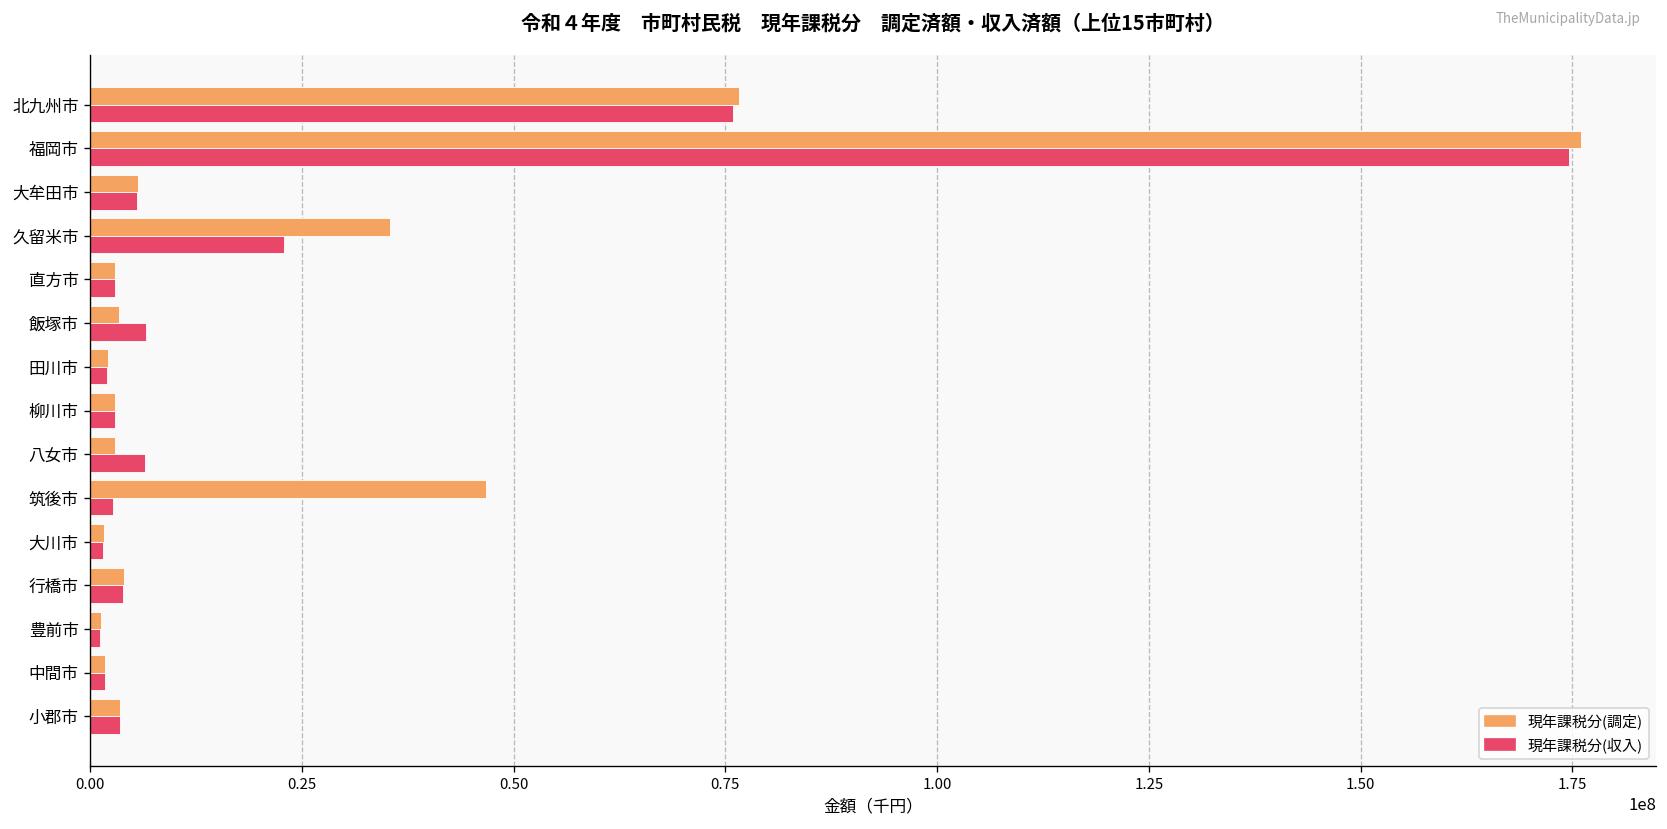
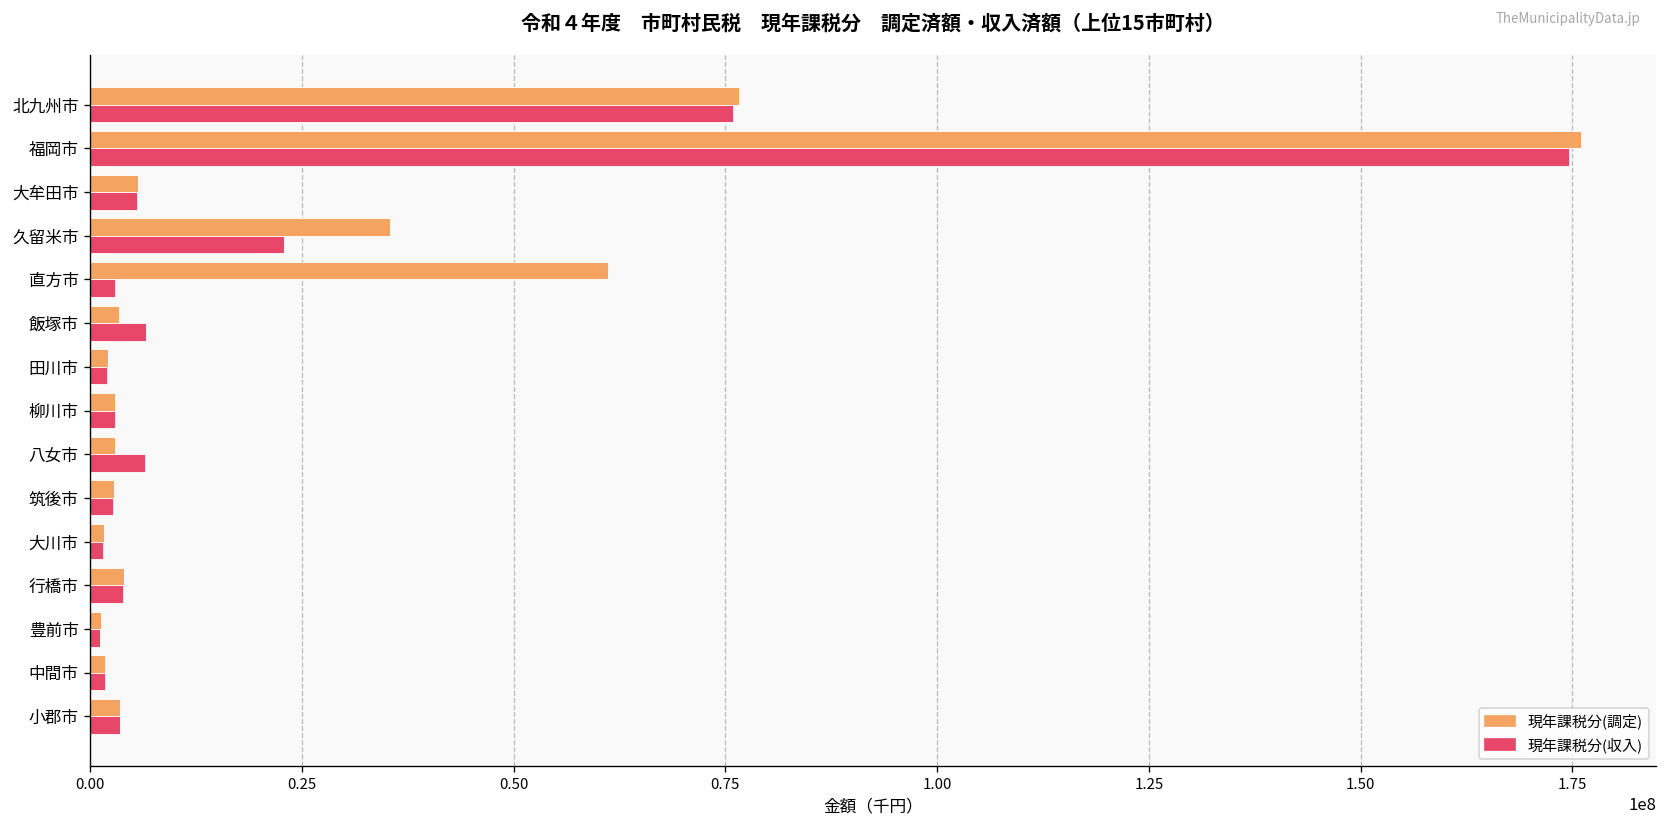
  {
    "現年課税分(調定)": {
      "北九州市": 77000000,
      "福岡市": 176000000,
      "大牟田市": 6000000,
      "久留米市": 35000000,
-     "直方市": 3000000,
+     "直方市": 61000000,
      "飯塚市": 3000000,
      "田川市": 2000000,
      "柳川市": 3000000,
      "八女市": 3000000,
-     "筑後市": 47000000,
+     "筑後市": 3000000,
      "大川市": 2000000,
      "行橋市": 4000000,
      "豊前市": 1000000,
      "中間市": 2000000,
      "小郡市": 4000000
    },
    "現年課税分(収入)": {
      "北九州市": 76000000,
      "福岡市": 175000000,
      "大牟田市": 6000000,
      "久留米市": 23000000,
      "直方市": 3000000,
      "飯塚市": 7000000,
      "田川市": 2000000,
      "柳川市": 3000000,
      "八女市": 6000000,
      "筑後市": 3000000,
      "大川市": 2000000,
      "行橋市": 4000000,
      "豊前市": 1000000,
      "中間市": 2000000,
      "小郡市": 4000000
    }
  }
